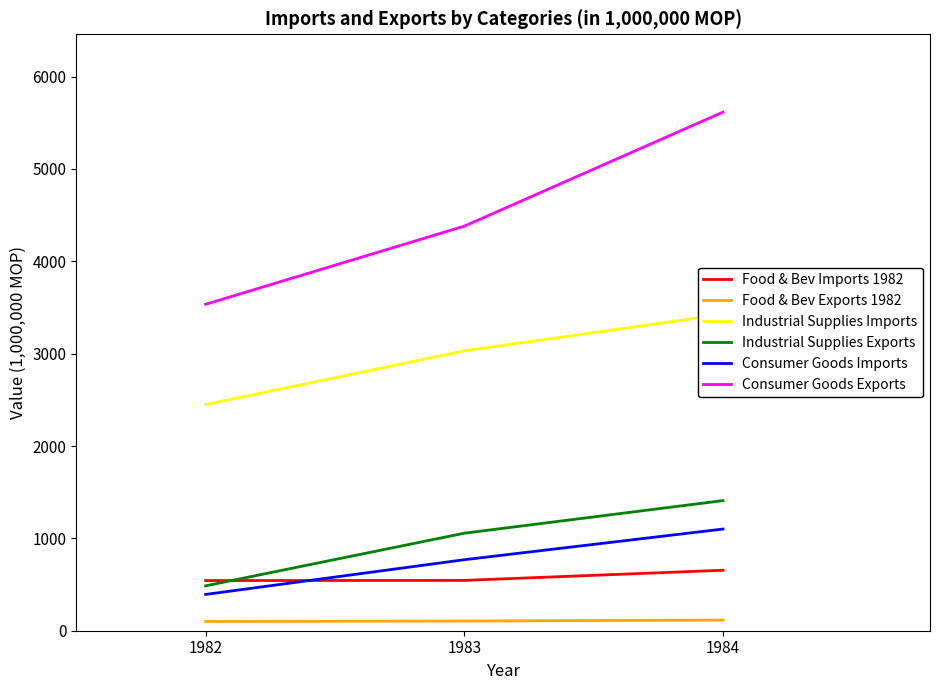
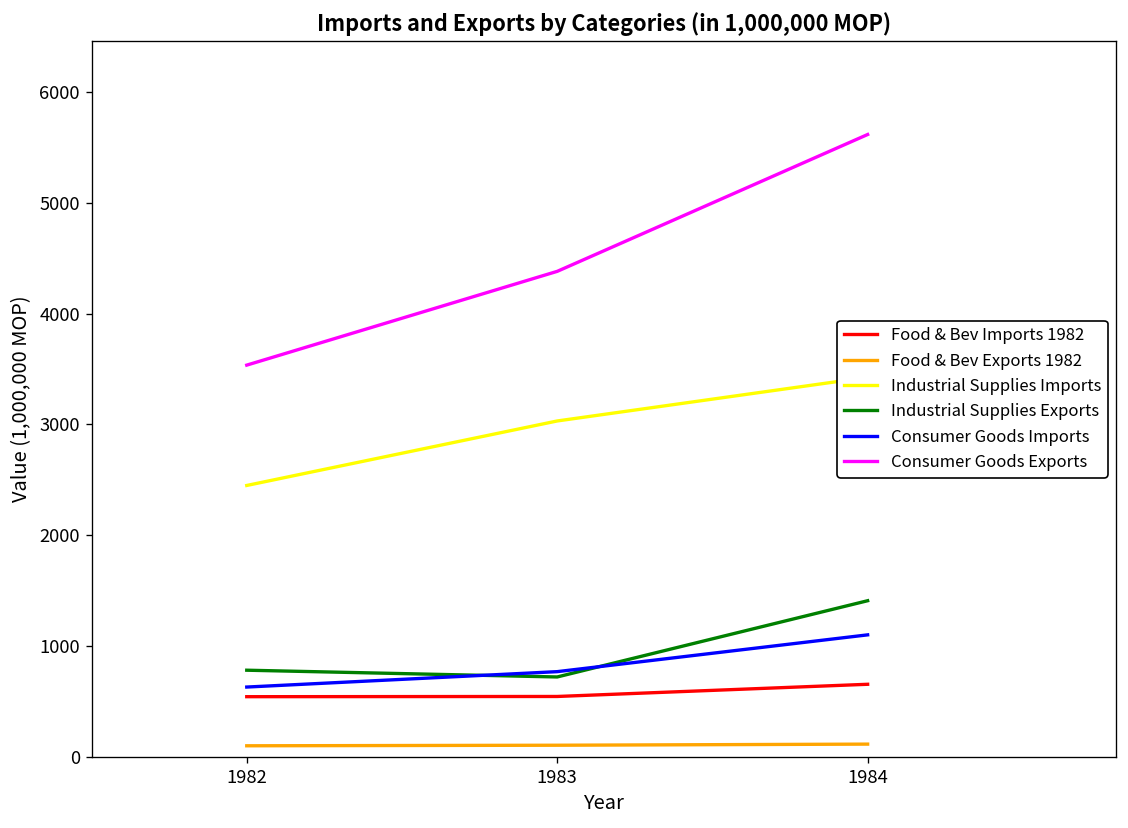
  {
    "Food & Bev Imports 1982": {
      "1982": 500,
      "1983": 500,
      "1984": 700
    },
    "Food & Bev Exports 1982": {
      "1982": 100,
      "1983": 100,
      "1984": 100
    },
    "Industrial Supplies Imports": {
      "1982": 2400,
      "1983": 3000
    },
    "Industrial Supplies Exports": {
-     "1982": 500,
-     "1983": 1100,
+     "1982": 800,
+     "1983": 700,
      "1984": 1400
    },
    "Consumer Goods Imports": {
-     "1982": 400,
+     "1982": 600,
      "1983": 800,
      "1984": 1100
    },
    "Consumer Goods Exports": {
      "1982": 3500,
      "1983": 4400,
      "1984": 5600
    }
  }
